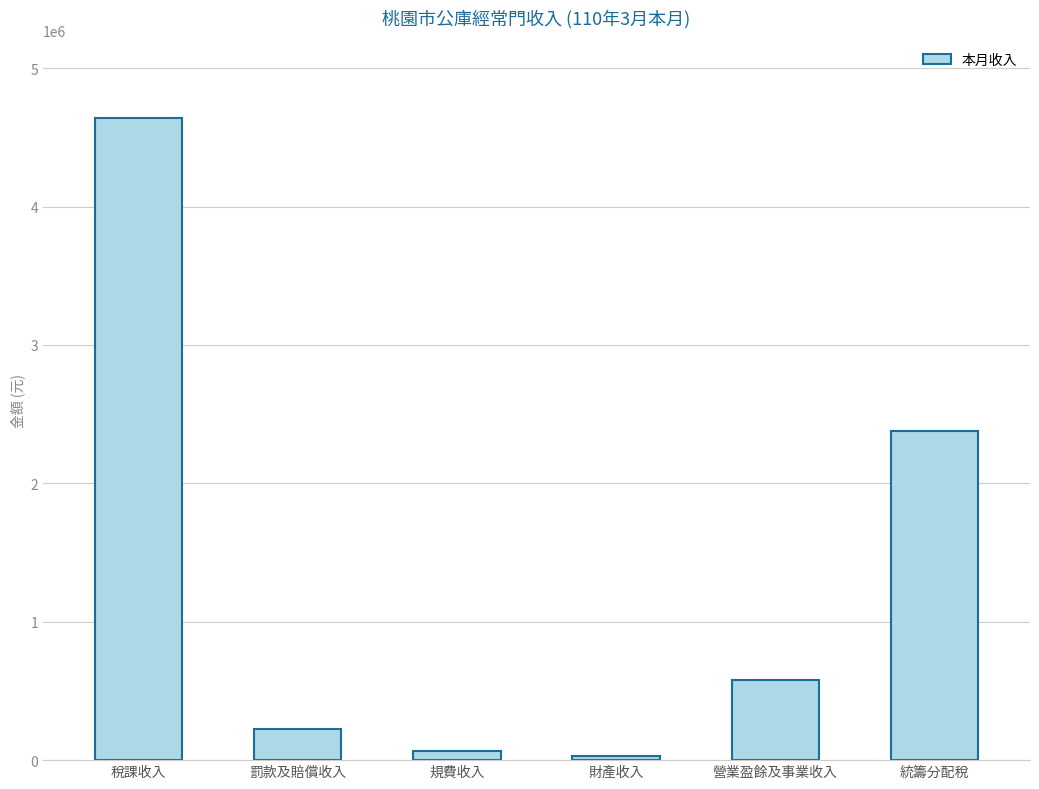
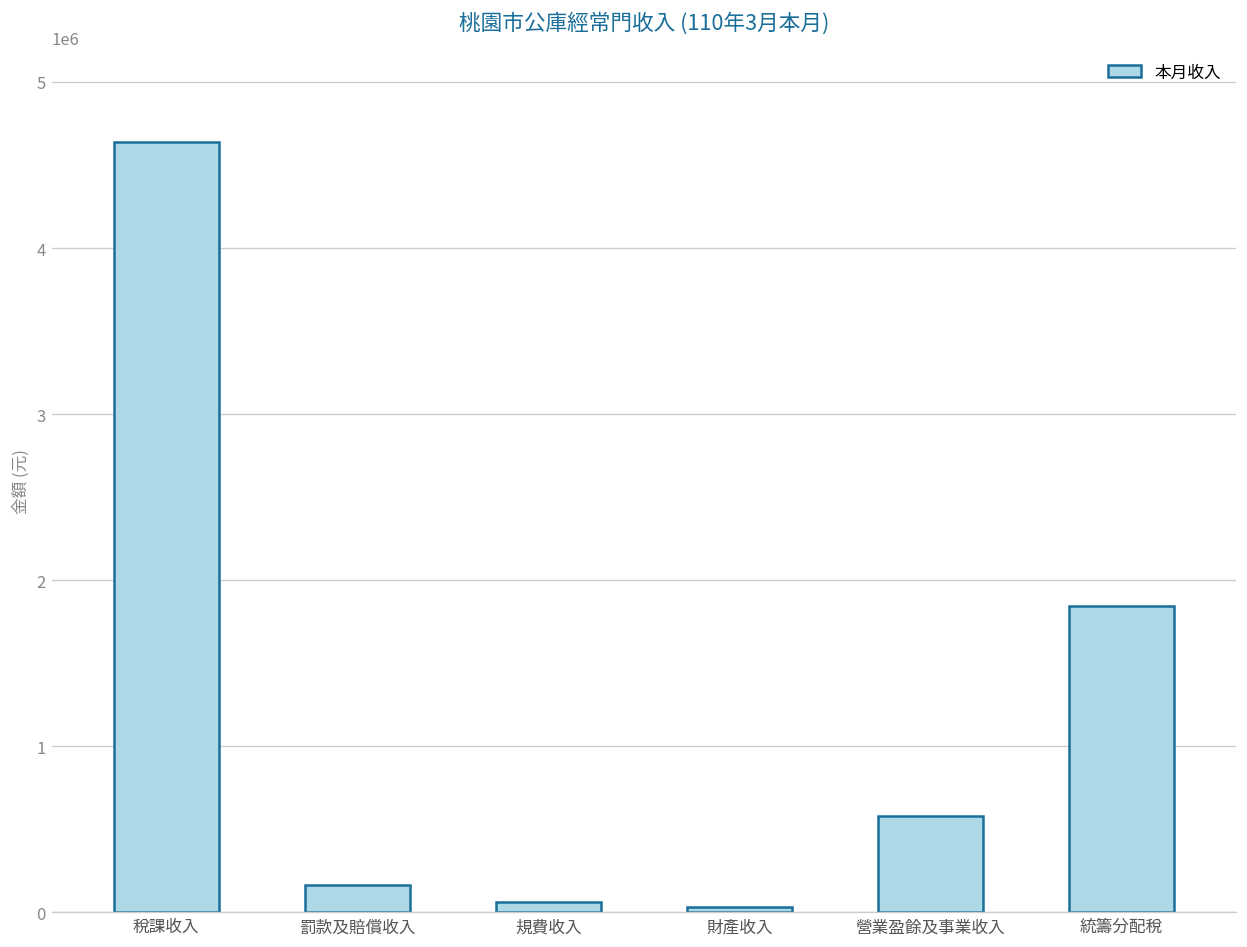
  {
    "稅課收入": 4640000,
-   "罰款及賠償收入": 230000,
+   "罰款及賠償收入": 170000,
    "規費收入": 60000,
    "財產收入": 30000,
    "營業盈餘及事業收入": 580000,
-   "統籌分配稅": 2380000
+   "統籌分配稅": 1840000
  }
